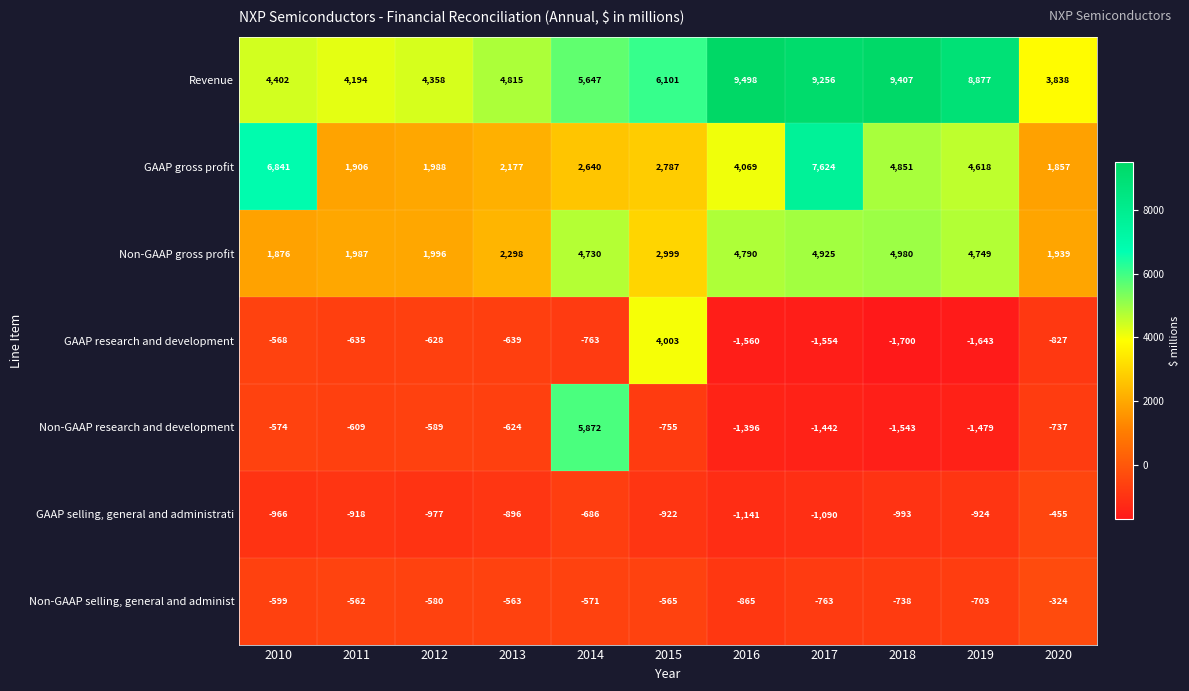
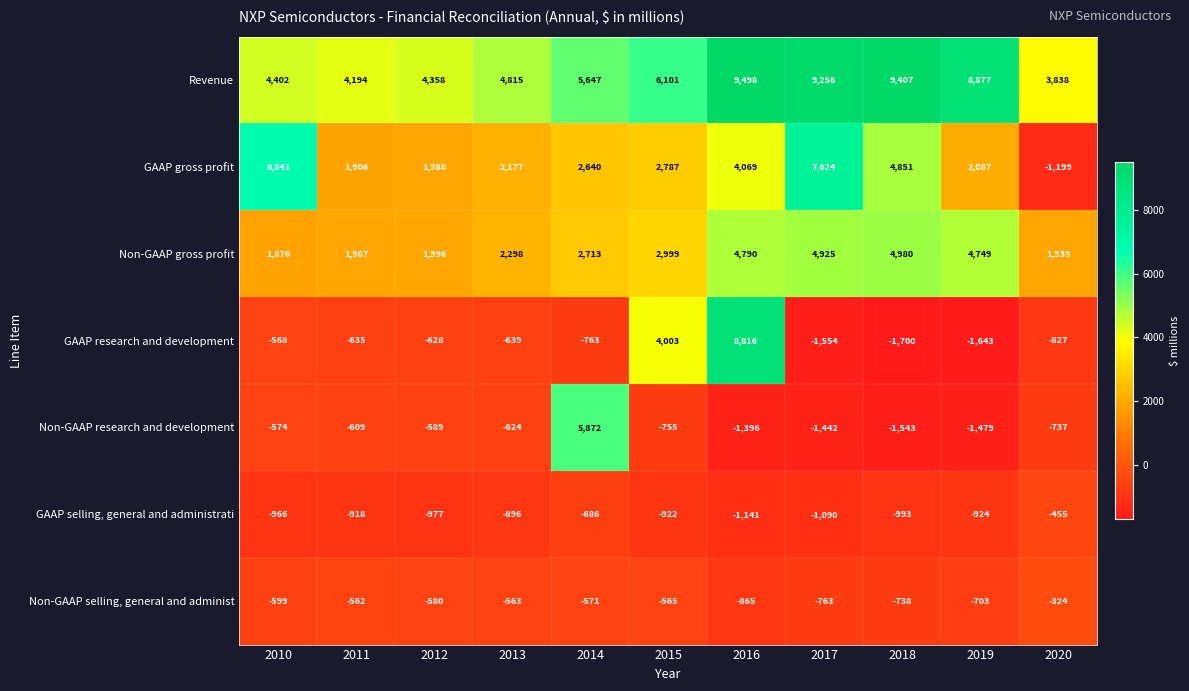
  {
    "Revenue": {
      "2010": "4,402",
      "2011": "4,194",
      "2012": "4,358",
      "2013": "4,815",
      "2014": "5,647",
      "2015": "6,101",
      "2016": "9,498",
      "2017": "9,256",
      "2018": "9,407",
      "2019": "8,877",
      "2020": "3,838"
    },
    "GAAP gross profit": {
      "2010": "6,841",
      "2011": "1,906",
      "2012": "1,988",
      "2013": "2,177",
      "2014": "2,640",
      "2015": "2,787",
      "2016": "4,069",
      "2017": "7,624",
      "2018": "4,851",
-     "2019": "4,618",
-     "2020": "1,857"
+     "2019": "2,087",
+     "2020": "-1,199"
    },
    "Non-GAAP gross profit": {
      "2010": "1,876",
      "2011": "1,987",
      "2012": "1,996",
      "2013": "2,298",
-     "2014": "4,730",
+     "2014": "2,713",
      "2015": "2,999",
      "2016": "4,790",
      "2017": "4,925",
      "2018": "4,980",
      "2019": "4,749",
      "2020": "1,939"
    },
    "GAAP research and development": {
      "2010": "-568",
      "2011": "-635",
      "2012": "-628",
      "2013": "-639",
      "2014": "-763",
      "2015": "4,003",
-     "2016": "-1,560",
+     "2016": "8,816",
      "2017": "-1,554",
      "2018": "-1,700",
      "2019": "-1,643",
      "2020": "-827"
    },
    "Non-GAAP research and development": {
      "2010": "-574",
      "2011": "-609",
      "2012": "-589",
      "2013": "-624",
      "2014": "5,872",
      "2015": "-755",
      "2016": "-1,396",
      "2017": "-1,442",
      "2018": "-1,543",
      "2019": "-1,479",
      "2020": "-737"
    },
    "GAAP selling, general and administrati": {
      "2010": "-966",
      "2011": "-918",
      "2012": "-977",
      "2013": "-896",
      "2014": "-686",
      "2015": "-922",
      "2016": "-1,141",
      "2017": "-1,090",
      "2018": "-993",
      "2019": "-924",
      "2020": "-455"
    },
    "Non-GAAP selling, general and administ": {
      "2010": "-599",
      "2011": "-562",
      "2012": "-580",
      "2013": "-563",
      "2014": "-571",
      "2015": "-565",
      "2016": "-865",
      "2017": "-763",
      "2018": "-738",
      "2019": "-703",
      "2020": "-324"
    }
  }
